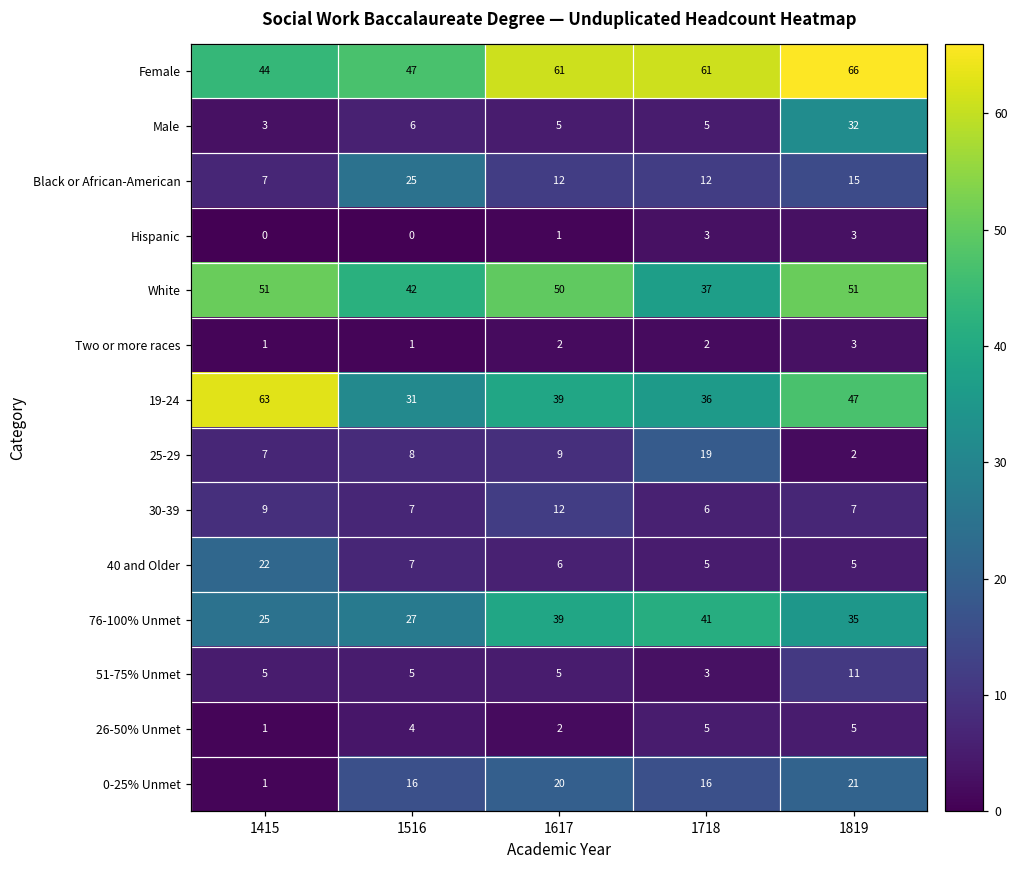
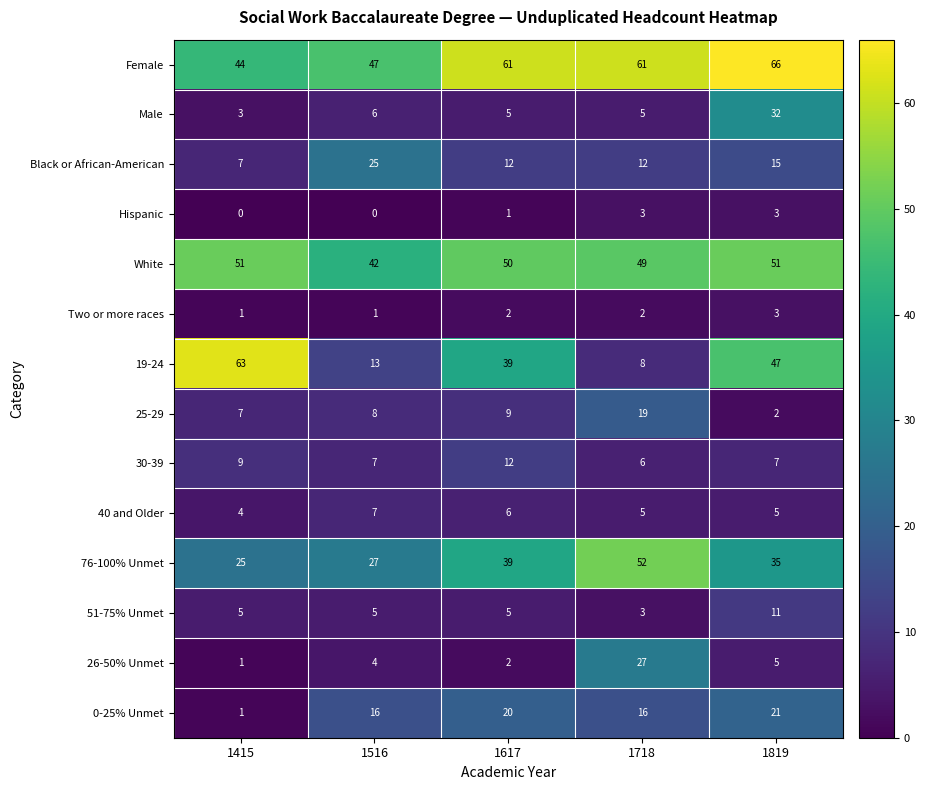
  {
    "Female": {
      "1415": 44,
      "1516": 47,
      "1617": 61,
      "1718": 61,
      "1819": 66
    },
    "Male": {
      "1415": 3,
      "1516": 6,
      "1617": 5,
      "1718": 5,
      "1819": 32
    },
    "Black or African-American": {
      "1415": 7,
      "1516": 25,
      "1617": 12,
      "1718": 12,
      "1819": 15
    },
    "Hispanic": {
      "1415": 0,
      "1516": 0,
      "1617": 1,
      "1718": 3,
      "1819": 3
    },
    "White": {
      "1415": 51,
      "1516": 42,
      "1617": 50,
-     "1718": 37,
+     "1718": 49,
      "1819": 51
    },
    "Two or more races": {
      "1415": 1,
      "1516": 1,
      "1617": 2,
      "1718": 2,
      "1819": 3
    },
    "19-24": {
      "1415": 63,
-     "1516": 31,
+     "1516": 13,
      "1617": 39,
-     "1718": 36,
+     "1718": 8,
      "1819": 47
    },
    "25-29": {
      "1415": 7,
      "1516": 8,
      "1617": 9,
      "1718": 19,
      "1819": 2
    },
    "30-39": {
      "1415": 9,
      "1516": 7,
      "1617": 12,
      "1718": 6,
      "1819": 7
    },
    "40 and Older": {
-     "1415": 22,
+     "1415": 4,
      "1516": 7,
      "1617": 6,
      "1718": 5,
      "1819": 5
    },
    "76-100% Unmet": {
      "1415": 25,
      "1516": 27,
      "1617": 39,
-     "1718": 41,
+     "1718": 52,
      "1819": 35
    },
    "51-75% Unmet": {
      "1415": 5,
      "1516": 5,
      "1617": 5,
      "1718": 3,
      "1819": 11
    },
    "26-50% Unmet": {
      "1415": 1,
      "1516": 4,
      "1617": 2,
-     "1718": 5,
+     "1718": 27,
      "1819": 5
    },
    "0-25% Unmet": {
      "1415": 1,
      "1516": 16,
      "1617": 20,
      "1718": 16,
      "1819": 21
    }
  }
